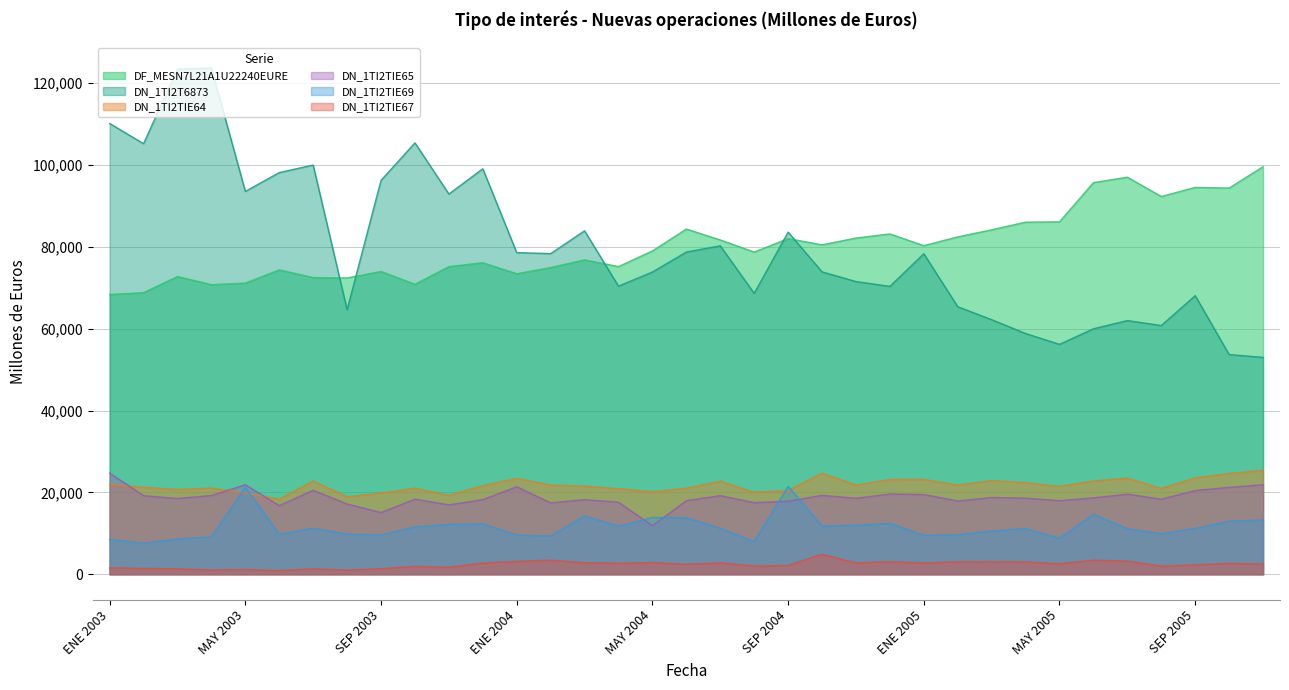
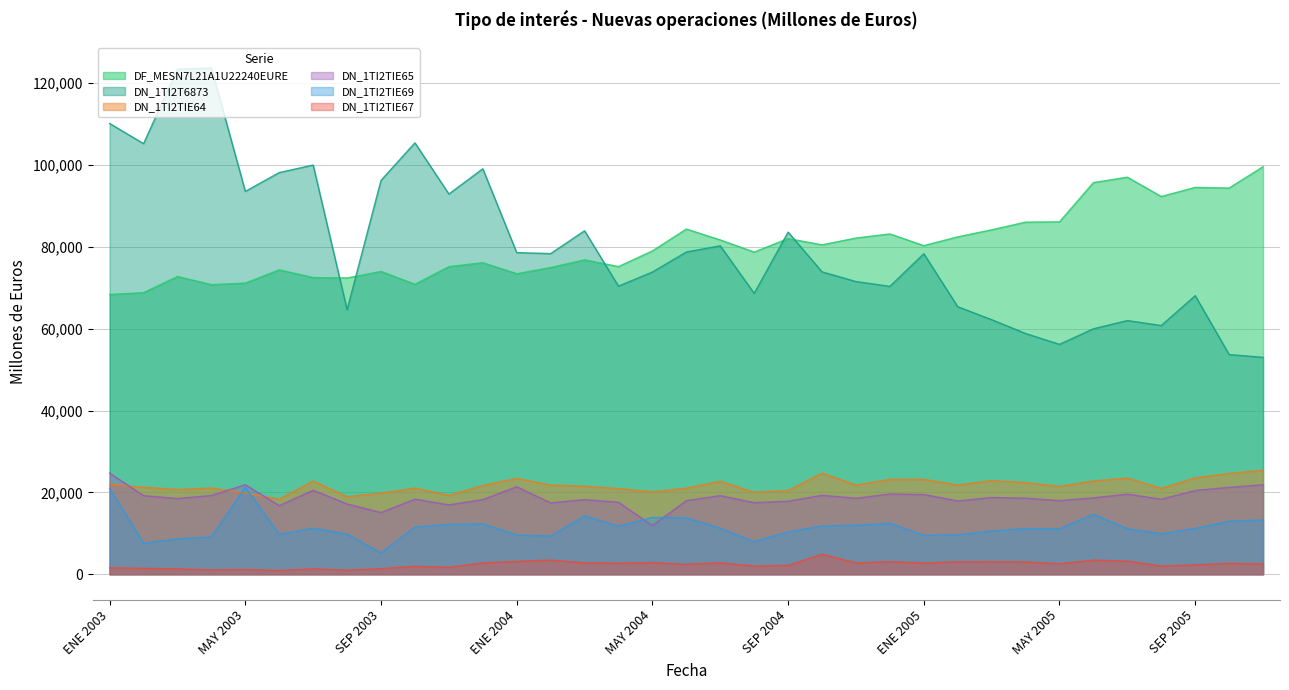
  {
    "DN_1TI2TIE65": {
      "ENE 2003": "25,000",
      "MAY 2003": "22,000",
      "SEP 2003": "15,000",
      "ENE 2004": "21,000",
      "MAY 2004": "12,000",
      "SEP 2004": "18,000",
      "ENE 2005": "19,000",
      "MAY 2005": "18,000",
      "SEP 2005": "20,000"
    },
    "DN_1TI2TIE69": {
-     "ENE 2003": "9,000",
+     "ENE 2003": "21,000",
      "MAY 2003": "21,000",
-     "SEP 2003": "10,000",
+     "SEP 2003": "5,000",
      "ENE 2004": "10,000",
      "MAY 2004": "14,000",
-     "SEP 2004": "21,000",
+     "SEP 2004": "10,000",
      "ENE 2005": "10,000",
-     "MAY 2005": "9,000",
+     "MAY 2005": "11,000",
      "SEP 2005": "11,000"
    }
  }
